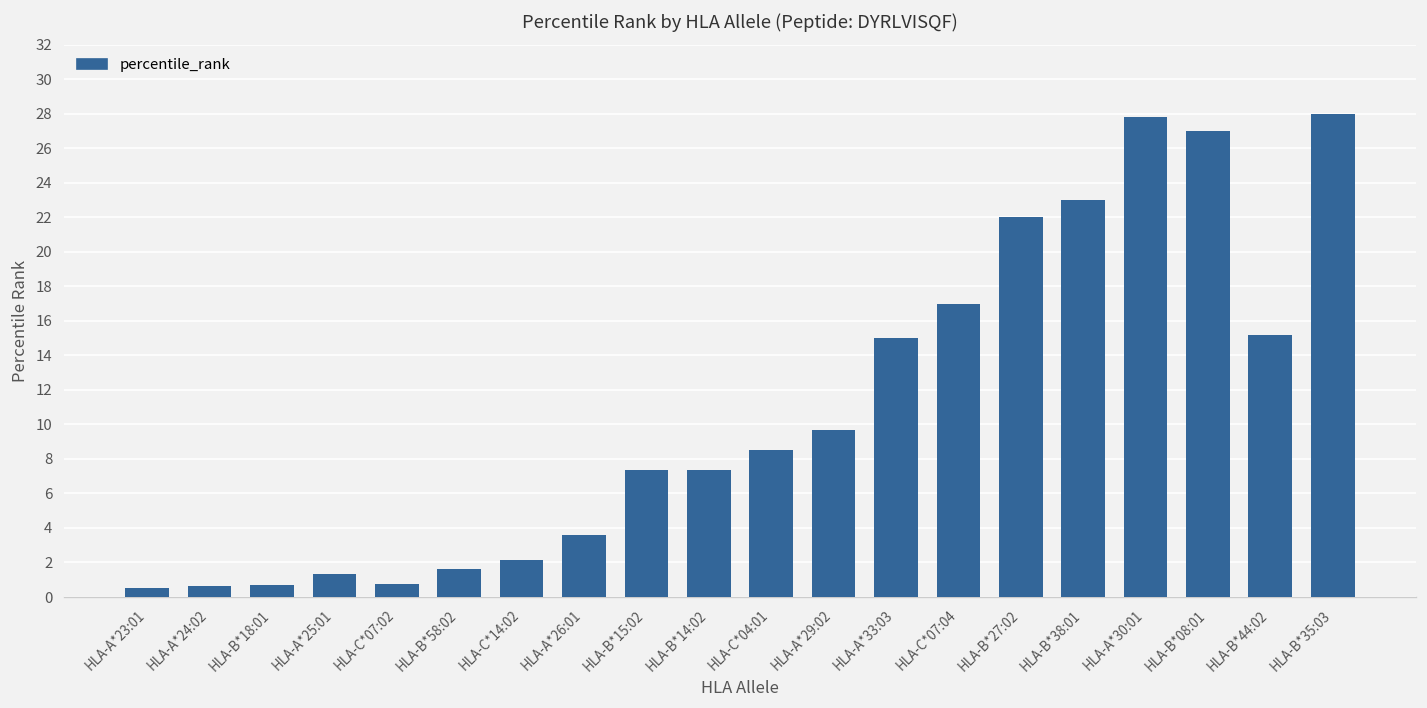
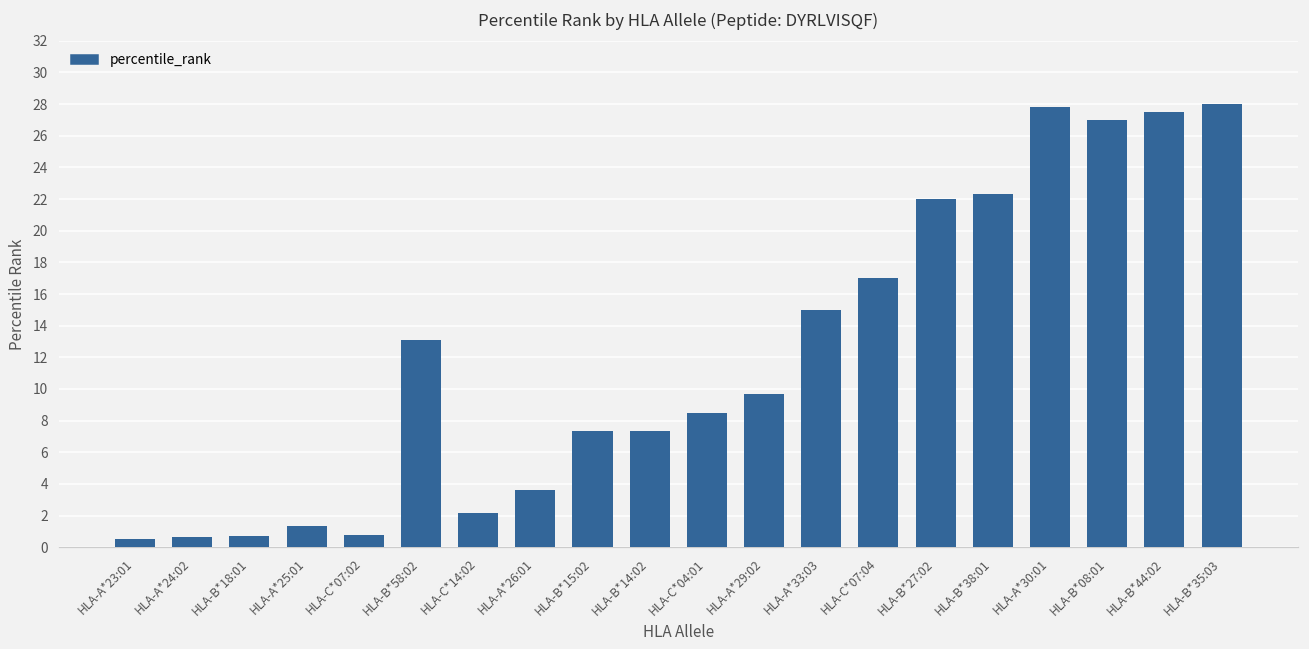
  {
    "HLA-A*23:01": 0.5,
    "HLA-A*24:02": 0.7,
    "HLA-B*18:01": 0.7,
    "HLA-A*25:01": 1.4,
    "HLA-C*07:02": 0.8,
-   "HLA-B*58:02": 1.6,
+   "HLA-B*58:02": 13.1,
    "HLA-C*14:02": 2.2,
    "HLA-A*26:01": 3.6,
    "HLA-B*15:02": 7.4,
    "HLA-B*14:02": 7.4,
    "HLA-C*04:01": 8.5,
    "HLA-A*29:02": 9.7,
    "HLA-A*33:03": 15.0,
    "HLA-C*07:04": 17.0,
    "HLA-B*27:02": 22.0,
-   "HLA-B*38:01": 23.0,
+   "HLA-B*38:01": 22.3,
    "HLA-A*30:01": 27.8,
    "HLA-B*08:01": 27.0,
-   "HLA-B*44:02": 15.2,
+   "HLA-B*44:02": 27.5,
    "HLA-B*35:03": 28.0
  }
